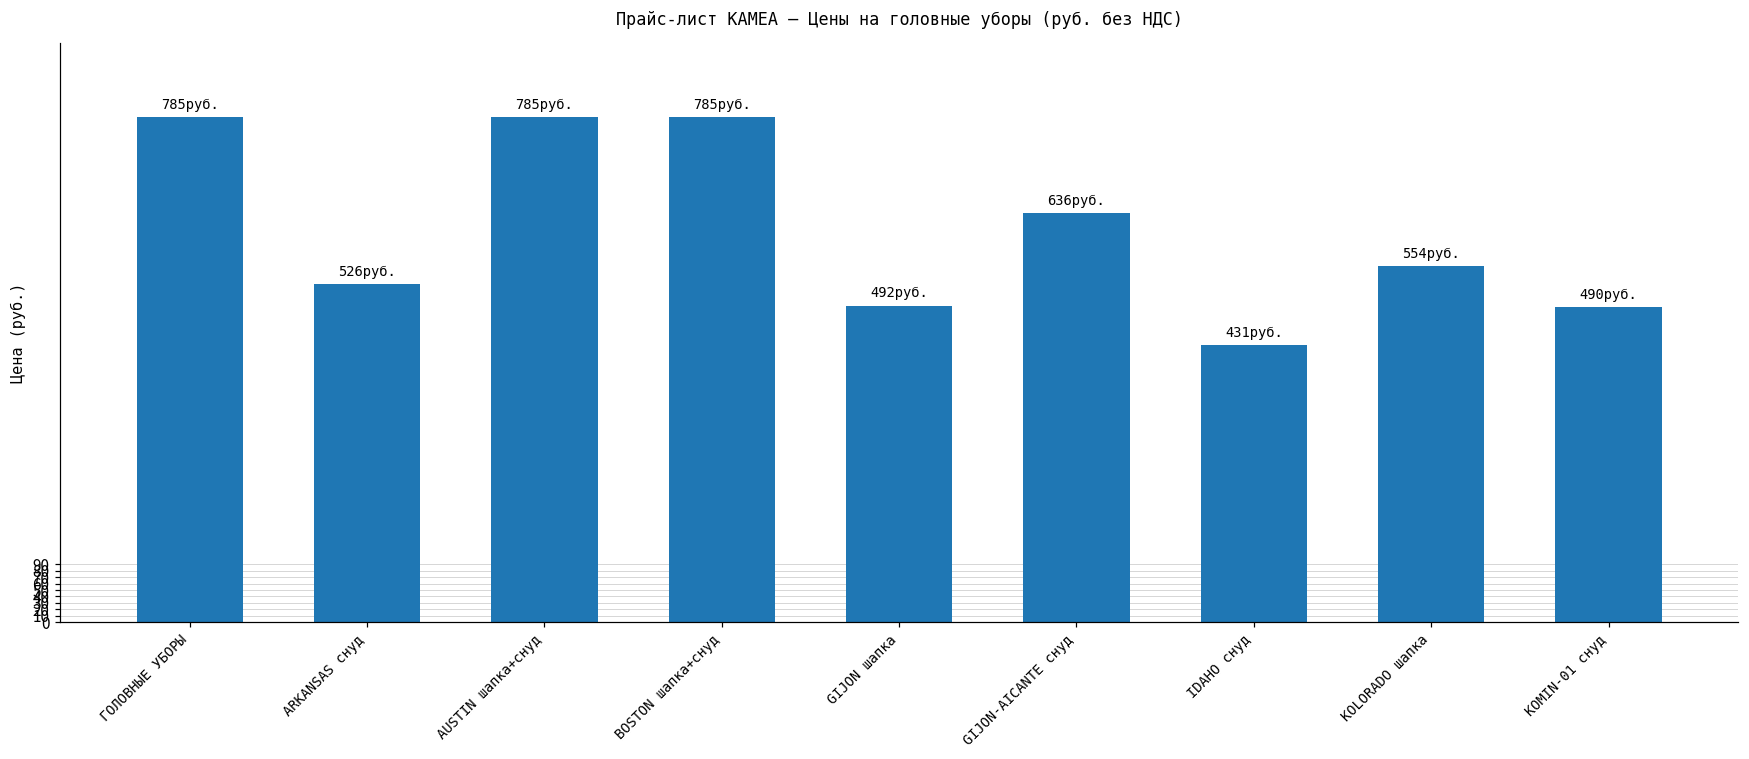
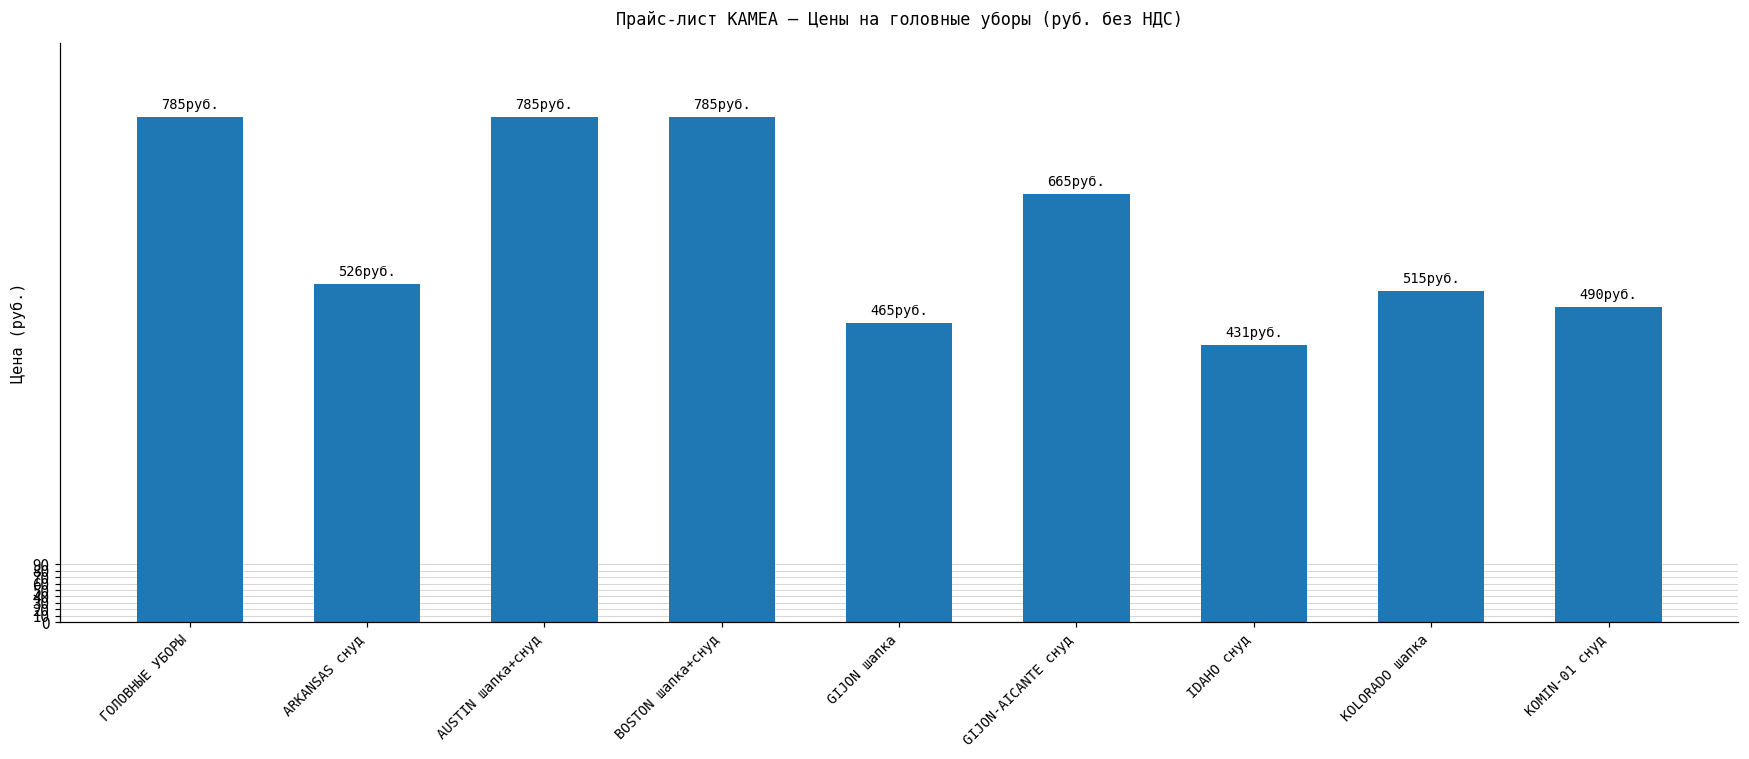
  {
    "ГОЛОВНЫЕ УБОРЫ": 785,
    "ARKANSAS снуд": 526,
    "AUSTIN шапка+снуд": 785,
    "BOSTON шапка+снуд": 785,
-   "GIJON шапка": 492,
-   "GIJON-AICANTE снуд": 636,
+   "GIJON шапка": 465,
+   "GIJON-AICANTE снуд": 665,
    "IDAHO снуд": 431,
-   "KOLORADO шапка": 554,
+   "KOLORADO шапка": 515,
    "KOMIN-01 снуд": 490
  }
